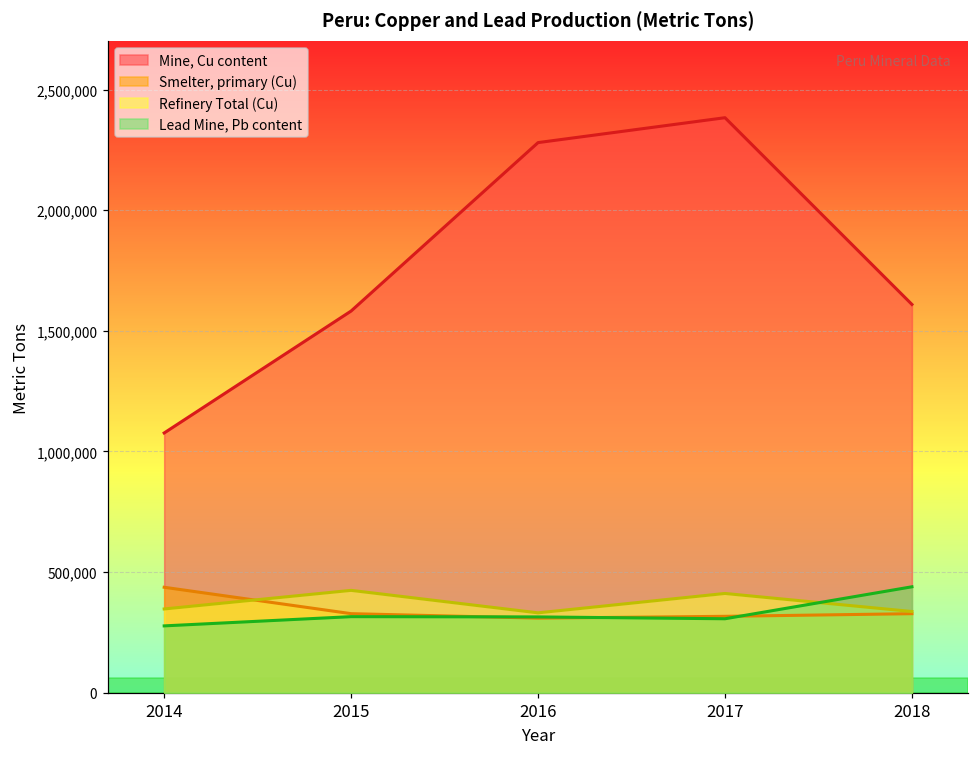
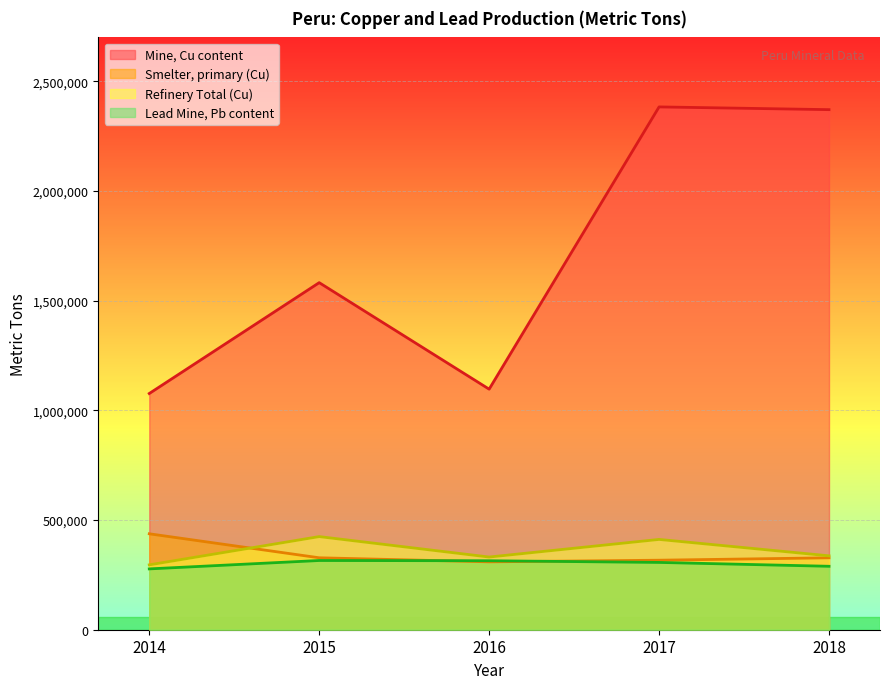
  {
    "Mine, Cu content": {
      "2014": "1,080,000",
      "2015": "1,580,000",
-     "2016": "2,280,000",
+     "2016": "1,100,000",
      "2017": "2,380,000",
-     "2018": "1,610,000"
+     "2018": "2,370,000"
    },
    "Smelter, primary (Cu)": {
      "2014": "440,000",
      "2015": "330,000"
    },
    "Refinery Total (Cu)": {
-     "2014": "350,000",
+     "2014": "300,000",
      "2015": "420,000",
      "2016": "330,000",
      "2017": "410,000"
    },
    "Lead Mine, Pb content": {
      "2014": "280,000",
      "2015": "320,000",
-     "2018": "440,000"
+     "2018": "290,000"
    }
  }
